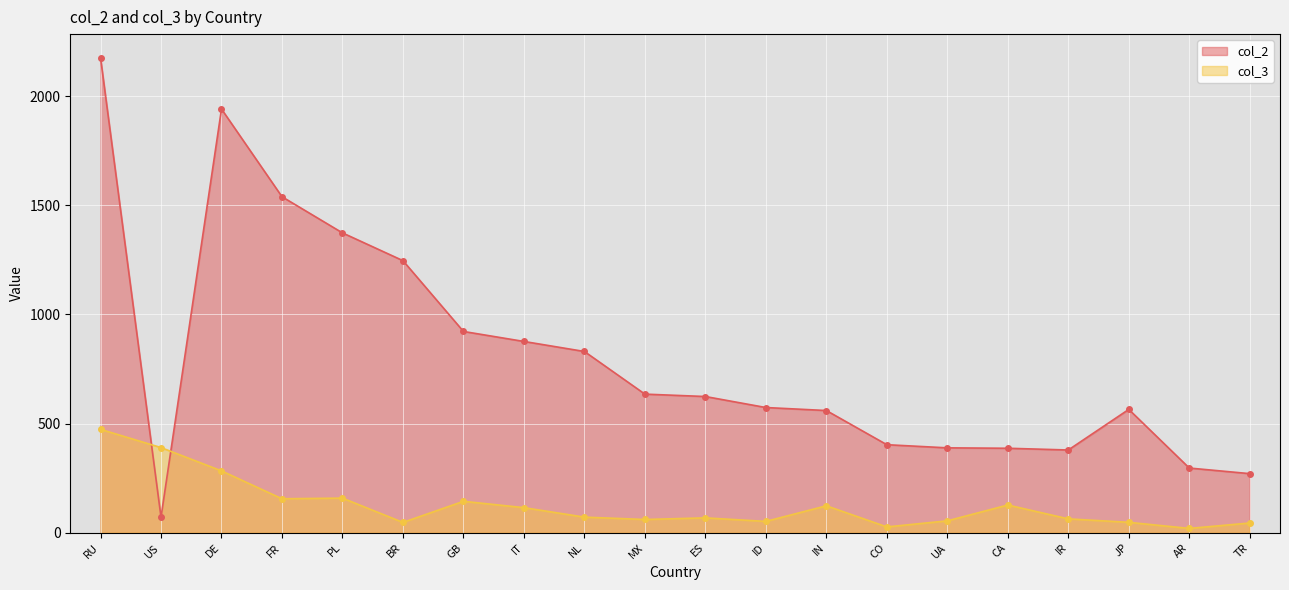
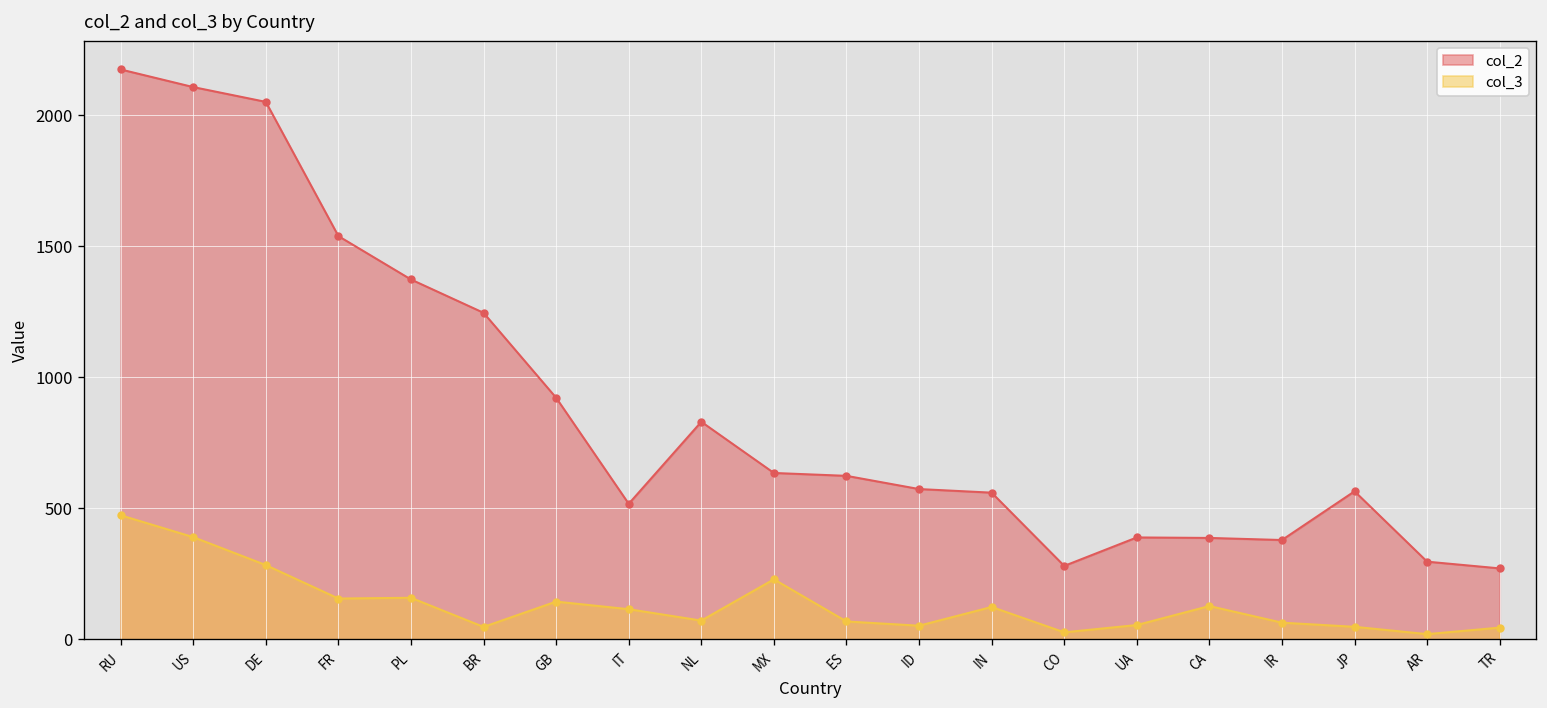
  {
    "col_2": {
      "RU": 2170,
-     "US": 70,
-     "DE": 1940,
+     "US": 2110,
+     "DE": 2050,
      "FR": 1540,
      "PL": 1370,
      "BR": 1250,
      "GB": 920,
-     "IT": 880,
+     "IT": 520,
      "NL": 830,
      "MX": 640,
      "ES": 620,
      "ID": 570,
      "IN": 560,
-     "CO": 400,
+     "CO": 280,
      "UA": 390,
      "CA": 390,
      "IR": 380,
      "JP": 570,
      "AR": 300,
      "TR": 270
    },
    "col_3": {
      "RU": 470,
      "US": 390,
      "DE": 280,
      "FR": 160,
      "PL": 160,
      "BR": 50,
      "GB": 140,
      "IT": 120,
      "NL": 70,
-     "MX": 60,
+     "MX": 230,
      "ES": 70,
      "ID": 50,
      "IN": 120,
      "CO": 30,
      "UA": 50,
      "CA": 130,
      "IR": 60,
      "JP": 50,
      "AR": 20,
      "TR": 40
    }
  }
